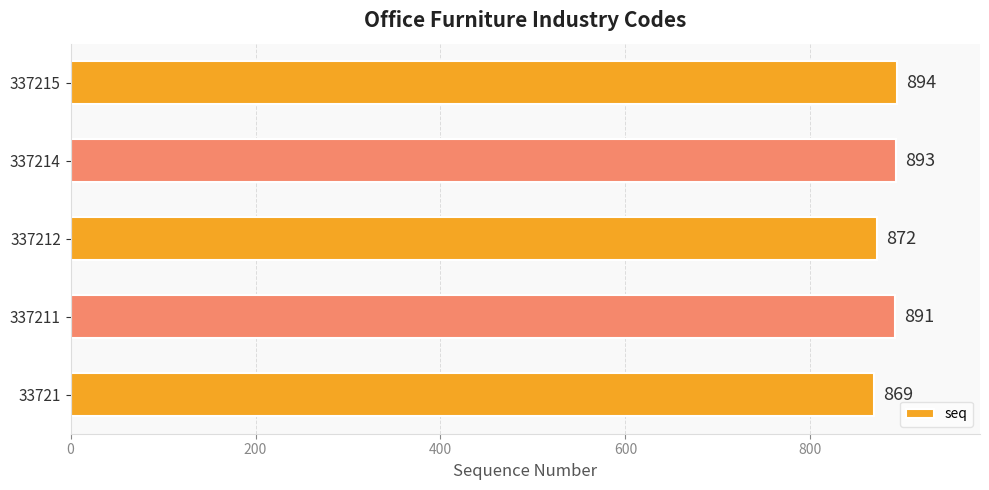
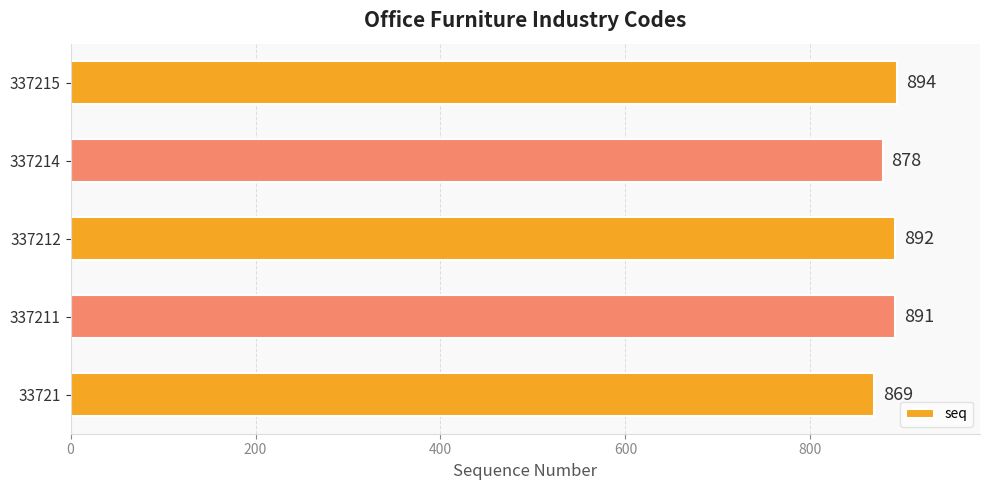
  {
    "337215": 894,
-   "337214": 893,
-   "337212": 872,
+   "337214": 878,
+   "337212": 892,
    "337211": 891
  }
